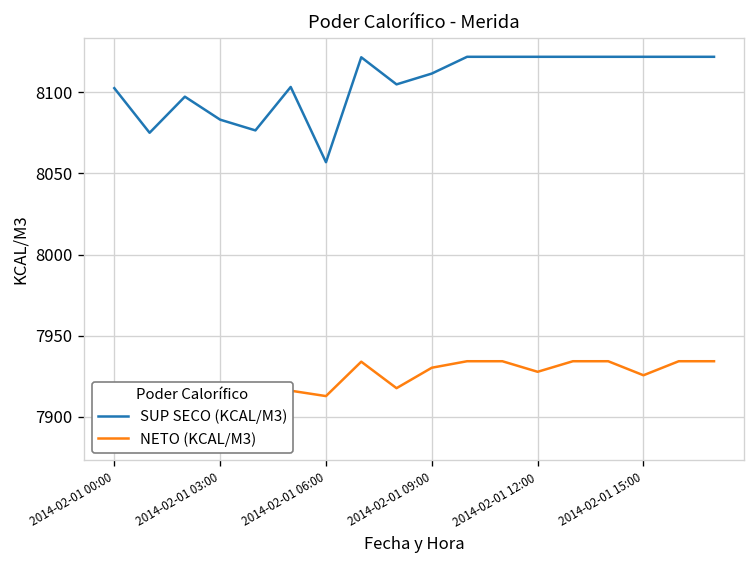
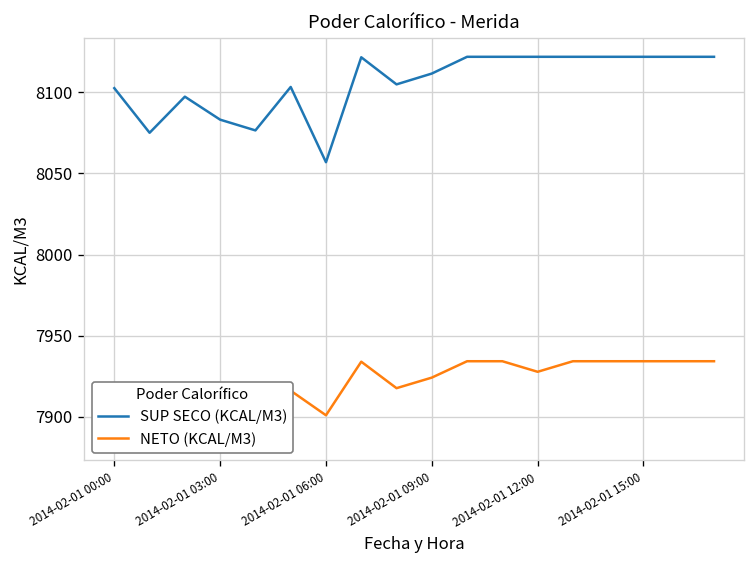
  {
    "SUP SECO (KCAL/M3)": {
      "2014-02-01 00:00": 8102,
      "2014-02-01 03:00": 8083,
      "2014-02-01 06:00": 8057,
      "2014-02-01 09:00": 8111,
      "2014-02-01 12:00": 8122,
      "2014-02-01 15:00": 8122
    },
    "NETO (KCAL/M3)": {
-     "2014-02-01 06:00": 7913,
-     "2014-02-01 09:00": 7930,
+     "2014-02-01 06:00": 7901,
+     "2014-02-01 09:00": 7924,
      "2014-02-01 12:00": 7928,
-     "2014-02-01 15:00": 7926
+     "2014-02-01 15:00": 7934
    }
  }
